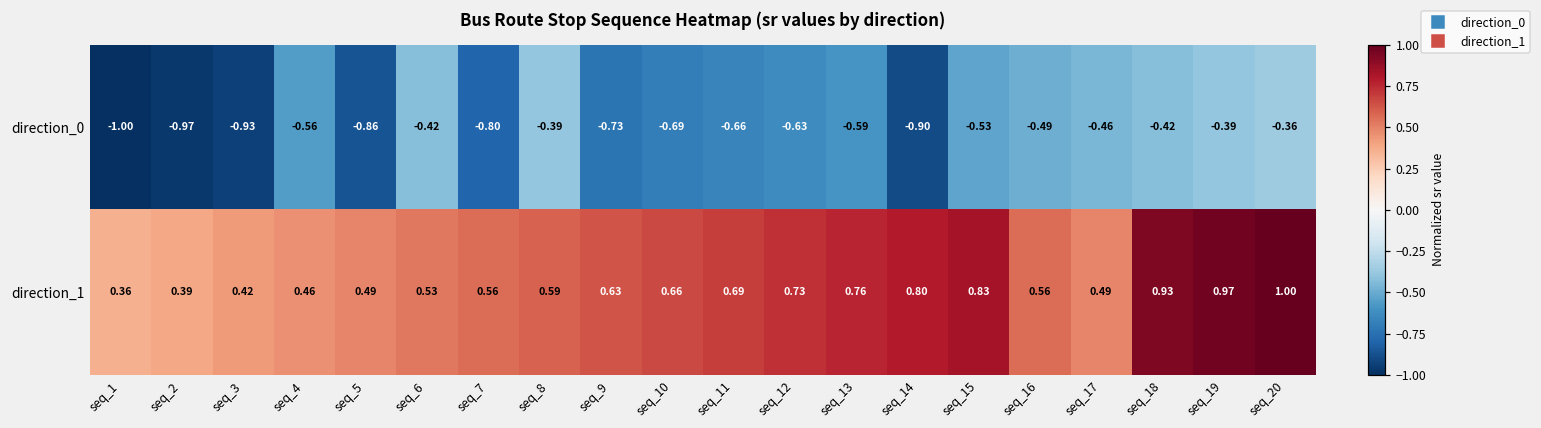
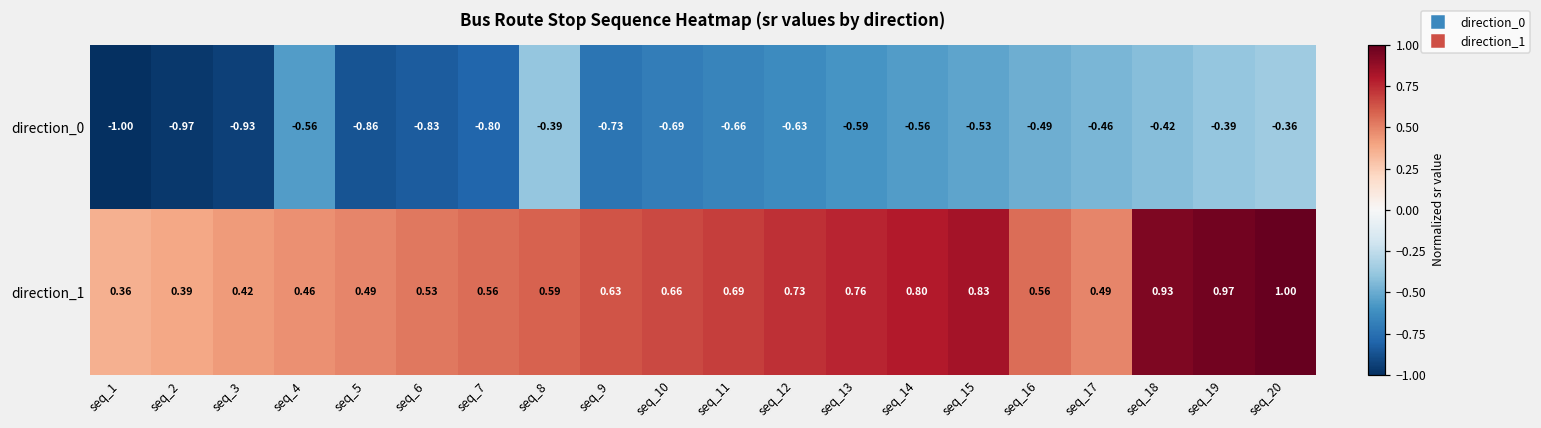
  {
    "direction_0": {
      "seq_1": -1.00,
      "seq_2": -0.97,
      "seq_3": -0.93,
      "seq_4": -0.56,
      "seq_5": -0.86,
-     "seq_6": -0.42,
+     "seq_6": -0.83,
      "seq_7": -0.80,
      "seq_8": -0.39,
      "seq_9": -0.73,
      "seq_10": -0.69,
      "seq_11": -0.66,
      "seq_12": -0.63,
      "seq_13": -0.59,
-     "seq_14": -0.90,
+     "seq_14": -0.56,
      "seq_15": -0.53,
      "seq_16": -0.49,
      "seq_17": -0.46,
      "seq_18": -0.42,
      "seq_19": -0.39,
      "seq_20": -0.36
    },
    "direction_1": {
      "seq_1": 0.36,
      "seq_2": 0.39,
      "seq_3": 0.42,
      "seq_4": 0.46,
      "seq_5": 0.49,
      "seq_6": 0.53,
      "seq_7": 0.56,
      "seq_8": 0.59,
      "seq_9": 0.63,
      "seq_10": 0.66,
      "seq_11": 0.69,
      "seq_12": 0.73,
      "seq_13": 0.76,
      "seq_14": 0.80,
      "seq_15": 0.83,
      "seq_16": 0.56,
      "seq_17": 0.49,
      "seq_18": 0.93,
      "seq_19": 0.97,
      "seq_20": 1.00
    }
  }
